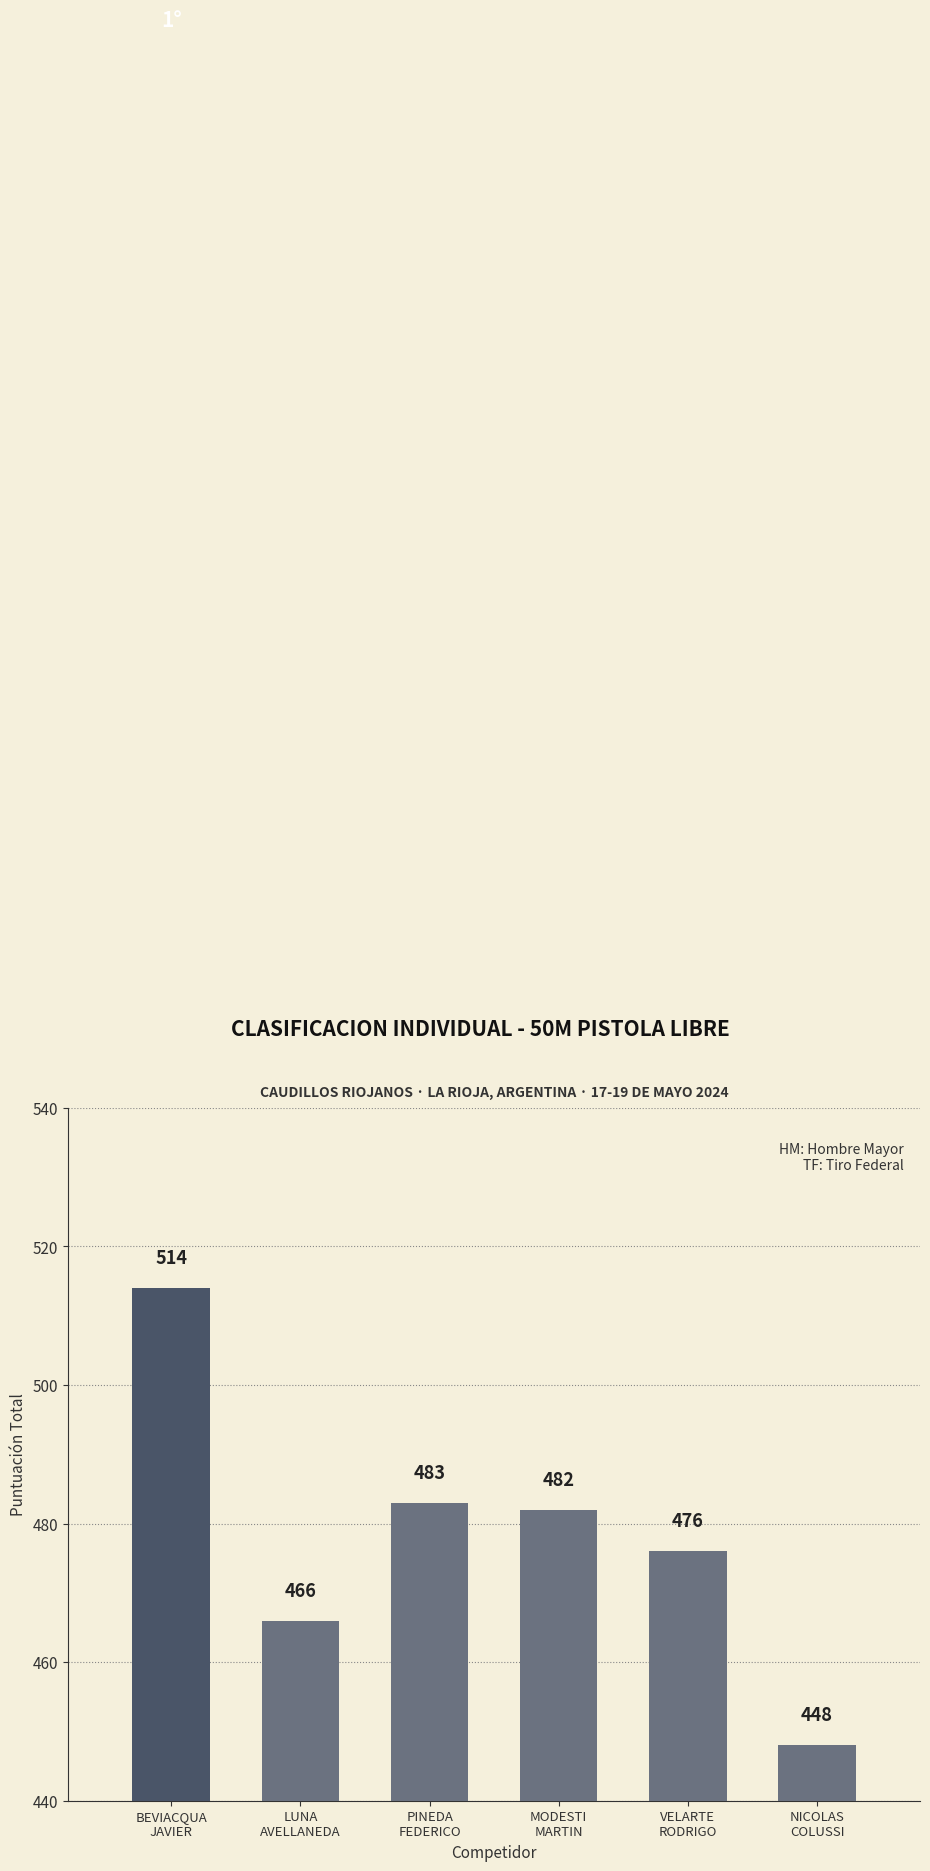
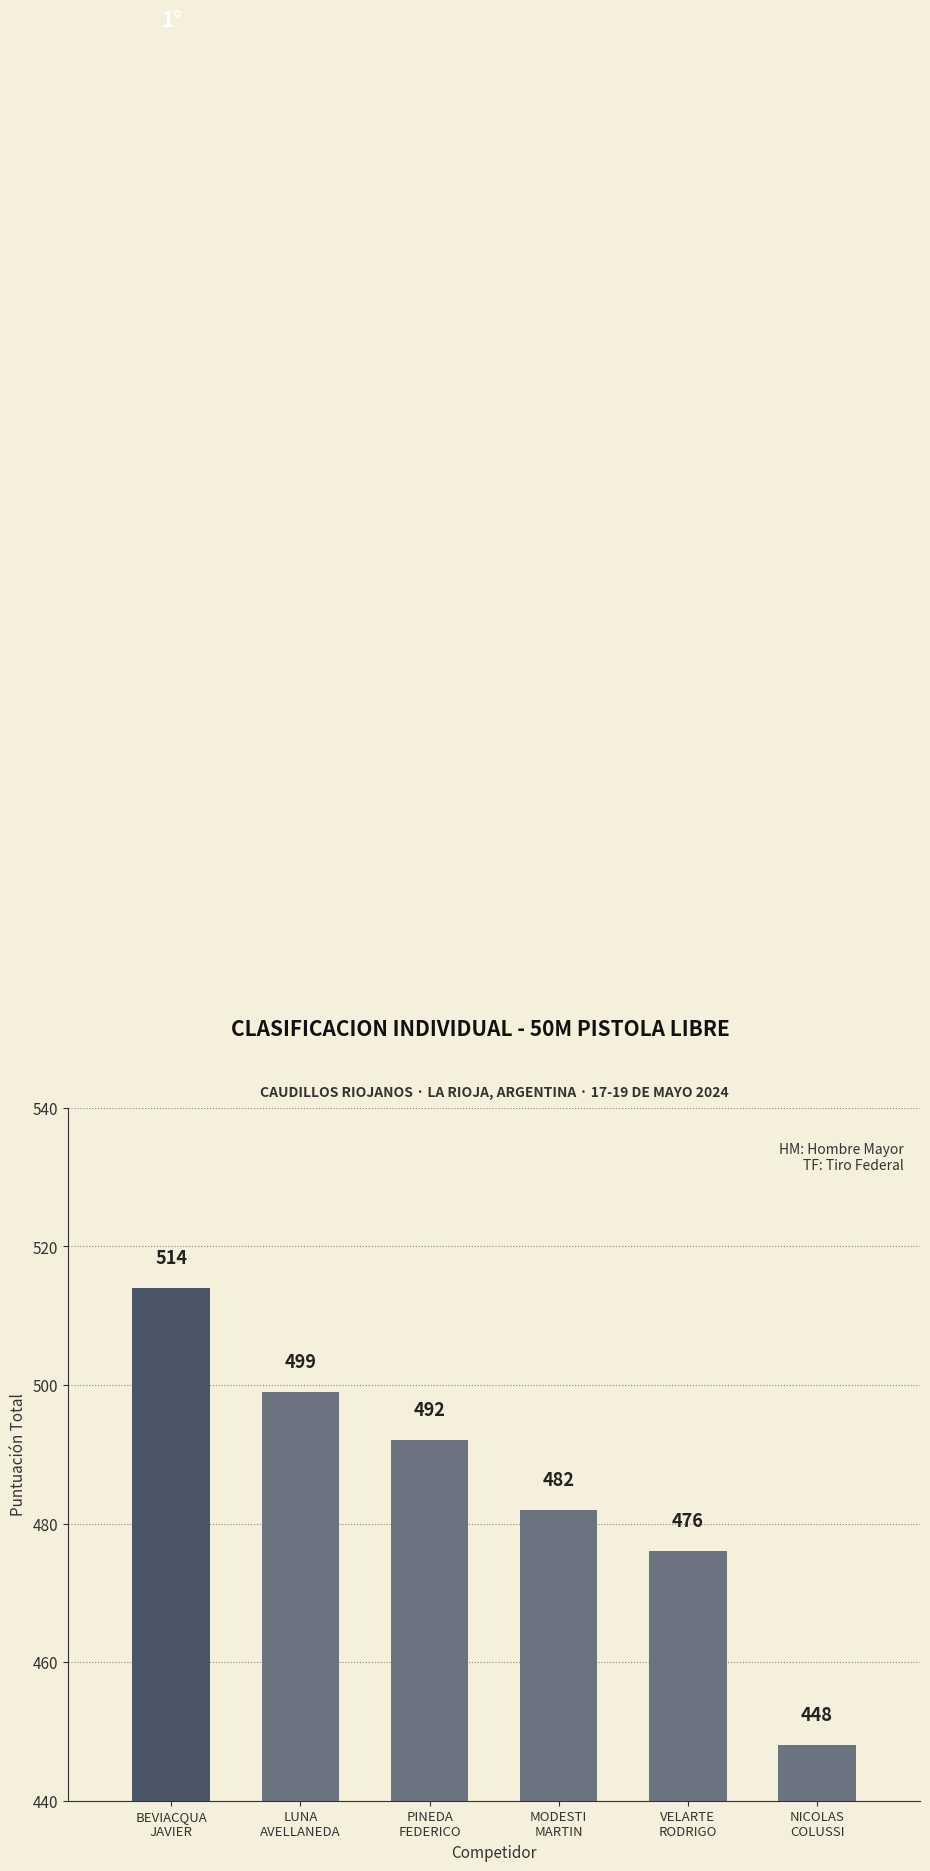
  {
    "BEVIACQUA JAVIER": 514,
-   "LUNA AVELLANEDA": 466,
-   "PINEDA FEDERICO": 483,
+   "LUNA AVELLANEDA": 499,
+   "PINEDA FEDERICO": 492,
    "MODESTI MARTIN": 482,
    "VELARTE RODRIGO": 476,
    "NICOLAS COLUSSI": 448
  }
